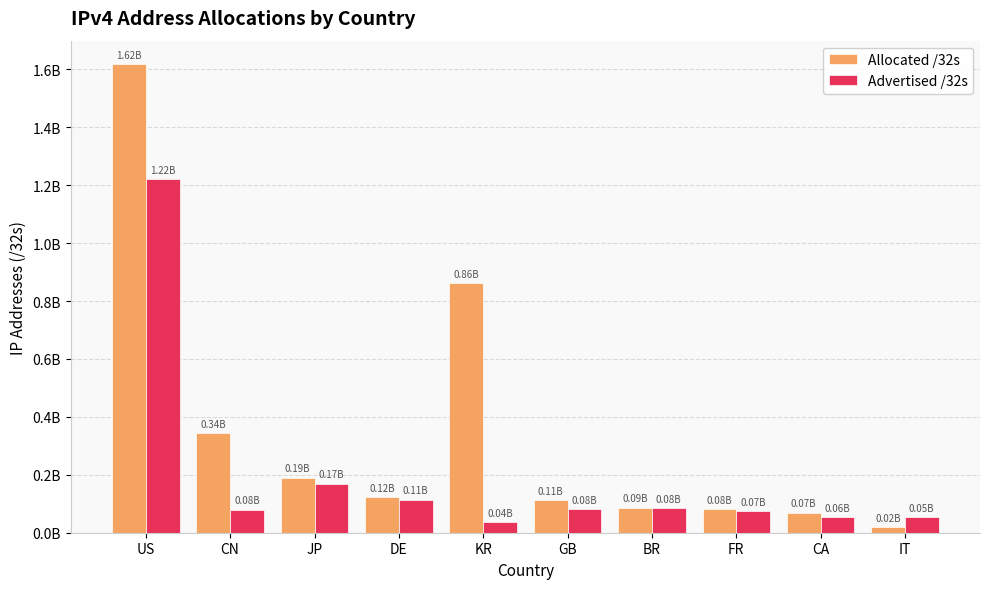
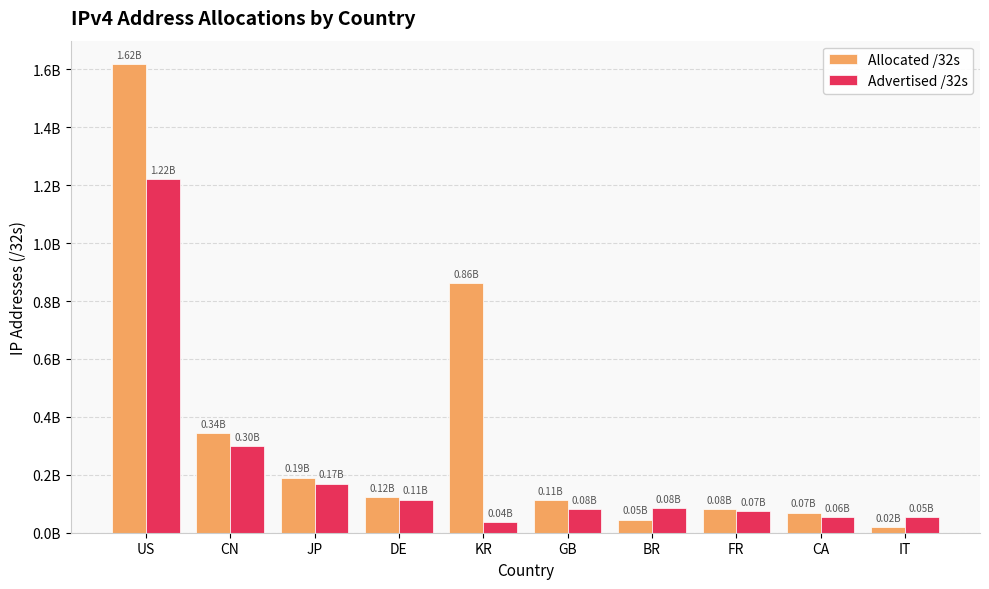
  {
    "Allocated /32s": {
      "US": "1.62B",
      "CN": "0.34B",
      "JP": "0.19B",
      "DE": "0.12B",
      "KR": "0.86B",
      "GB": "0.11B",
-     "BR": "0.09B",
+     "BR": "0.05B",
      "FR": "0.08B",
      "CA": "0.07B",
      "IT": "0.02B"
    },
    "Advertised /32s": {
      "US": "1.22B",
-     "CN": "0.08B",
+     "CN": "0.30B",
      "JP": "0.17B",
      "DE": "0.11B",
      "KR": "0.04B",
      "GB": "0.08B",
      "BR": "0.08B",
      "FR": "0.07B",
      "CA": "0.06B",
      "IT": "0.05B"
    }
  }
